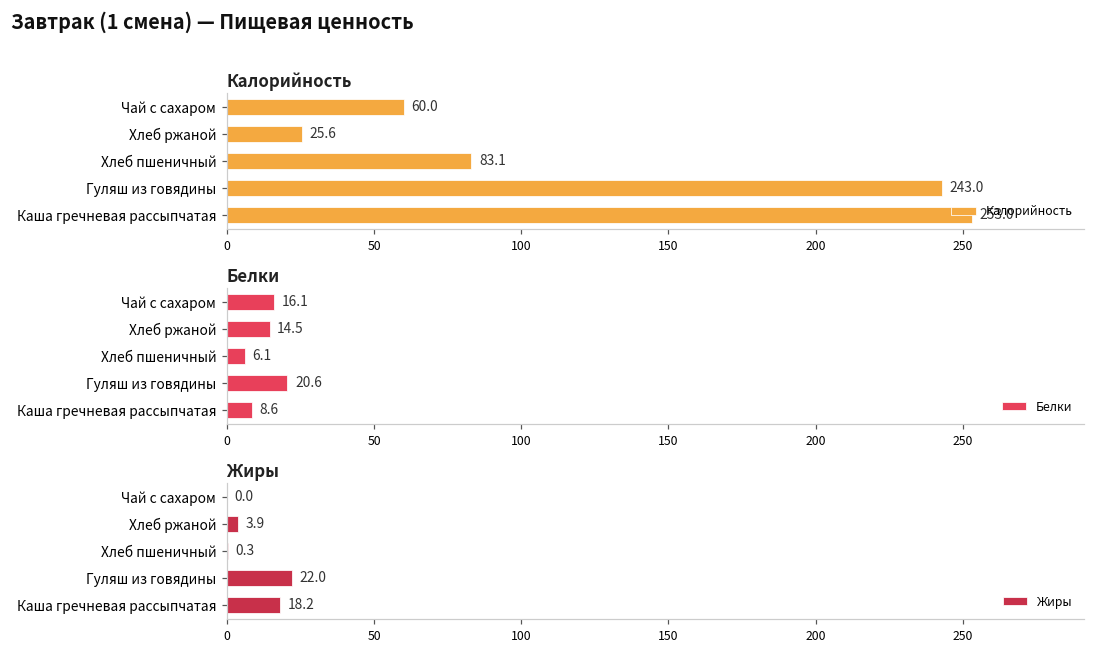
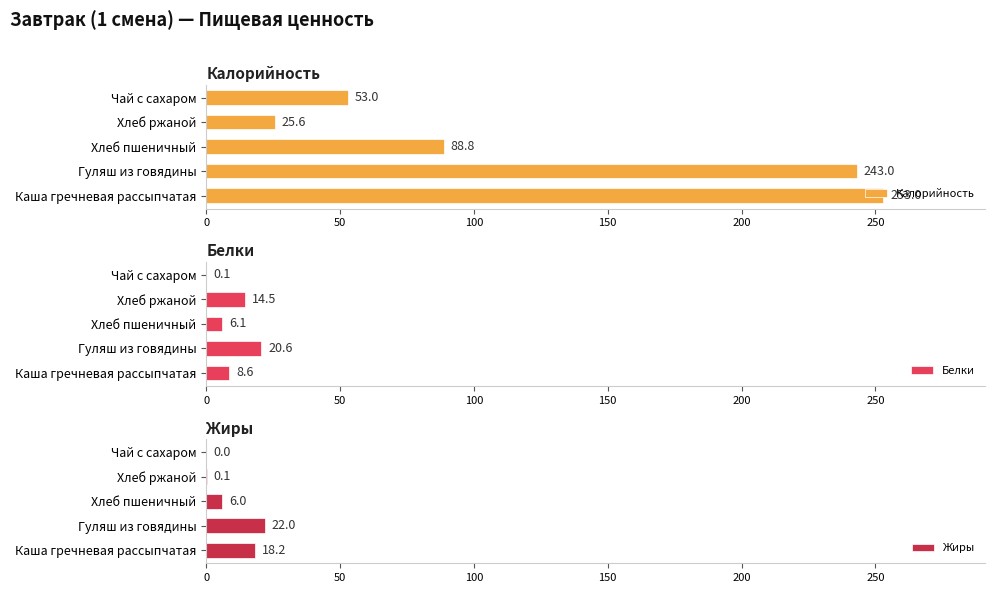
  {
    "Калорийность": {
-     "Чай с сахаром": 60.0,
+     "Чай с сахаром": 53.0,
      "Хлеб ржаной": 25.6,
-     "Хлеб пшеничный": 83.1,
+     "Хлеб пшеничный": 88.8,
      "Гуляш из говядины": 243.0,
      "Каша гречневая рассыпчатая": 253.0
    },
    "Белки": {
-     "Чай с сахаром": 16.1,
+     "Чай с сахаром": 0.1,
      "Хлеб ржаной": 14.5,
      "Хлеб пшеничный": 6.1,
      "Гуляш из говядины": 20.6,
      "Каша гречневая рассыпчатая": 8.6
    },
    "Жиры": {
      "Чай с сахаром": 0.0,
-     "Хлеб ржаной": 3.9,
-     "Хлеб пшеничный": 0.3,
+     "Хлеб ржаной": 0.1,
+     "Хлеб пшеничный": 6.0,
      "Гуляш из говядины": 22.0,
      "Каша гречневая рассыпчатая": 18.2
    }
  }
